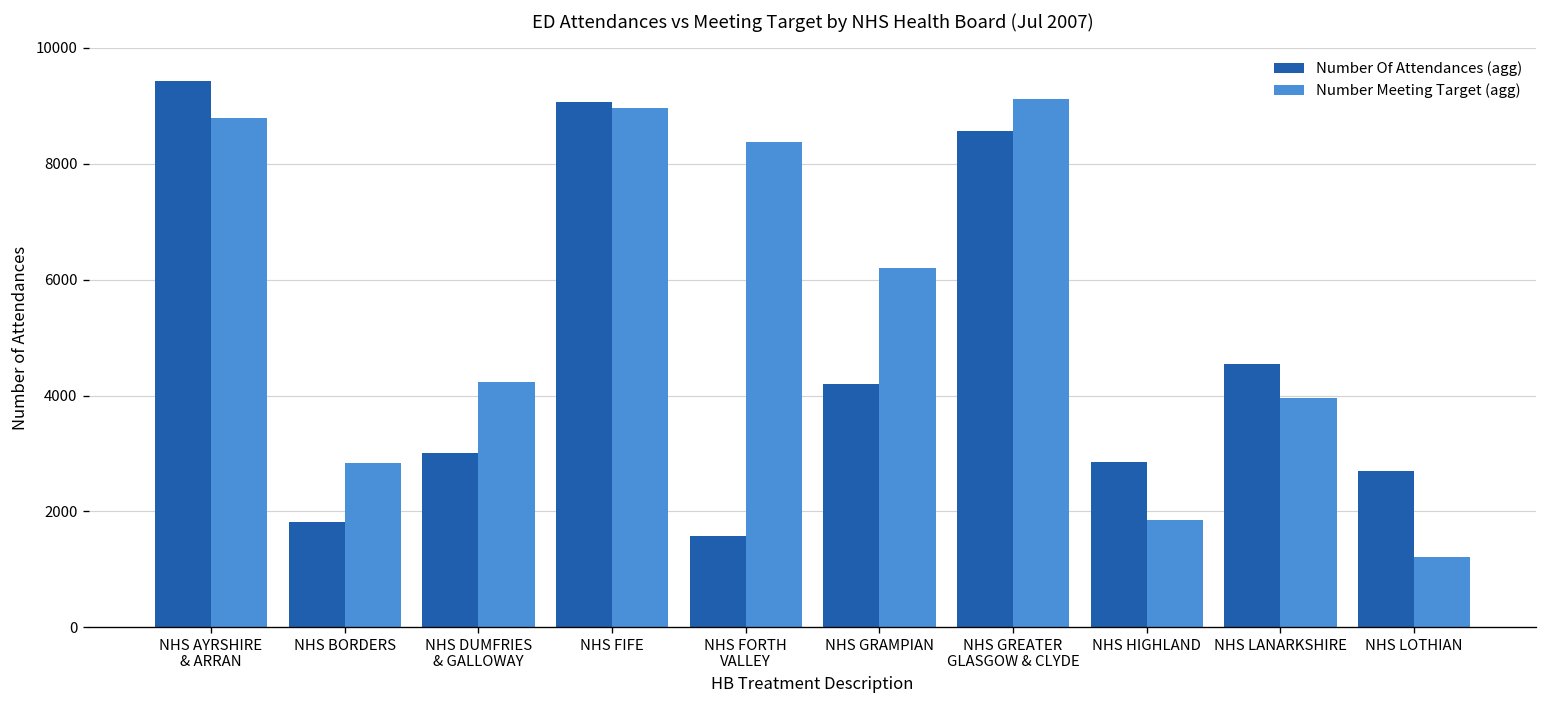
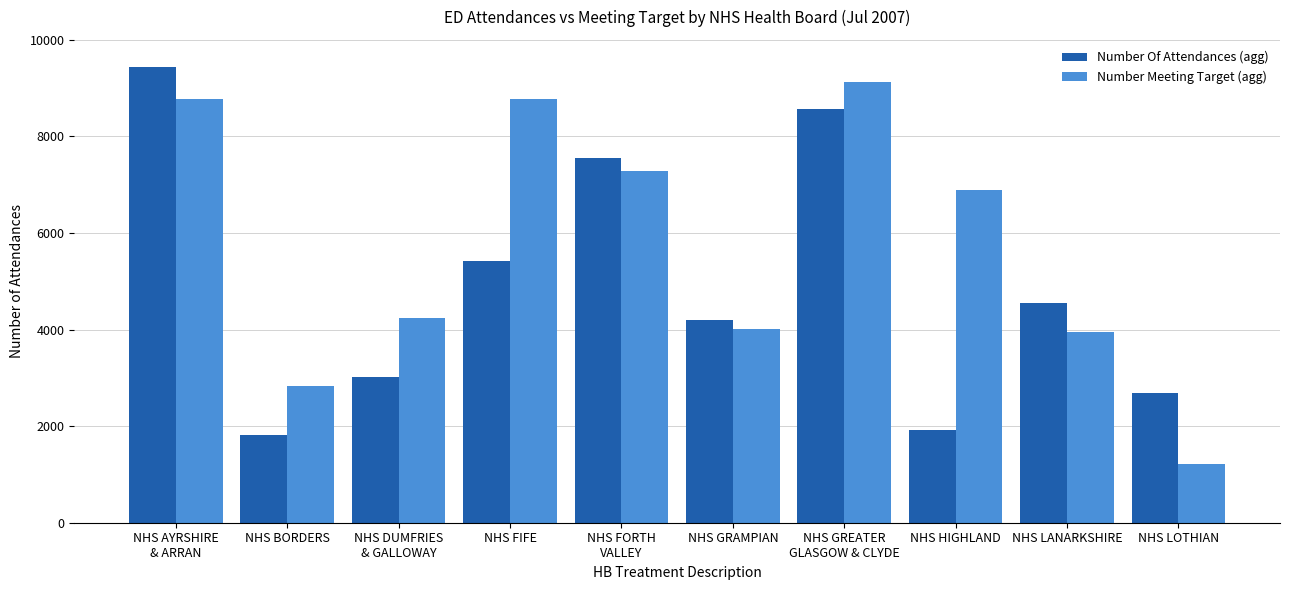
  {
    "Number Of Attendances (agg)": {
      "NHS AYRSHIRE & ARRAN": 9400,
      "NHS BORDERS": 1800,
      "NHS DUMFRIES & GALLOWAY": 3000,
-     "NHS FIFE": 9100,
-     "NHS FORTH VALLEY": 1600,
+     "NHS FIFE": 5400,
+     "NHS FORTH VALLEY": 7600,
      "NHS GRAMPIAN": 4200,
      "NHS GREATER GLASGOW & CLYDE": 8600,
-     "NHS HIGHLAND": 2900,
+     "NHS HIGHLAND": 1900,
      "NHS LANARKSHIRE": 4600,
      "NHS LOTHIAN": 2700
    },
    "Number Meeting Target (agg)": {
      "NHS AYRSHIRE & ARRAN": 8800,
      "NHS BORDERS": 2800,
      "NHS DUMFRIES & GALLOWAY": 4200,
-     "NHS FIFE": 9000,
-     "NHS FORTH VALLEY": 8400,
-     "NHS GRAMPIAN": 6200,
+     "NHS FIFE": 8800,
+     "NHS FORTH VALLEY": 7300,
+     "NHS GRAMPIAN": 4000,
      "NHS GREATER GLASGOW & CLYDE": 9100,
-     "NHS HIGHLAND": 1900,
+     "NHS HIGHLAND": 6900,
      "NHS LANARKSHIRE": 4000,
      "NHS LOTHIAN": 1200
    }
  }
